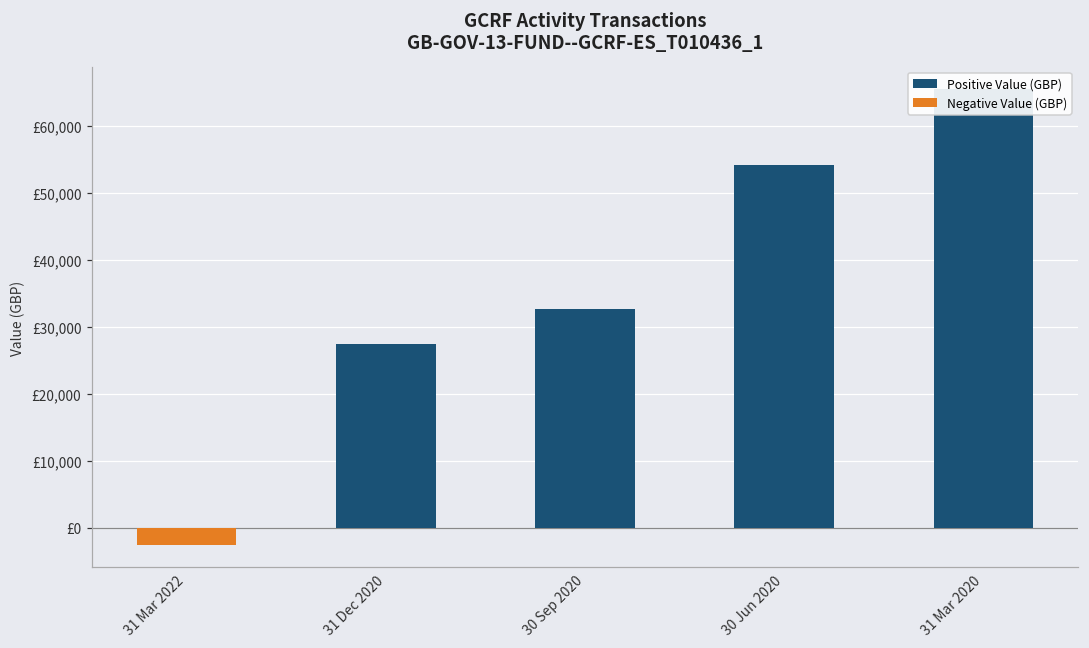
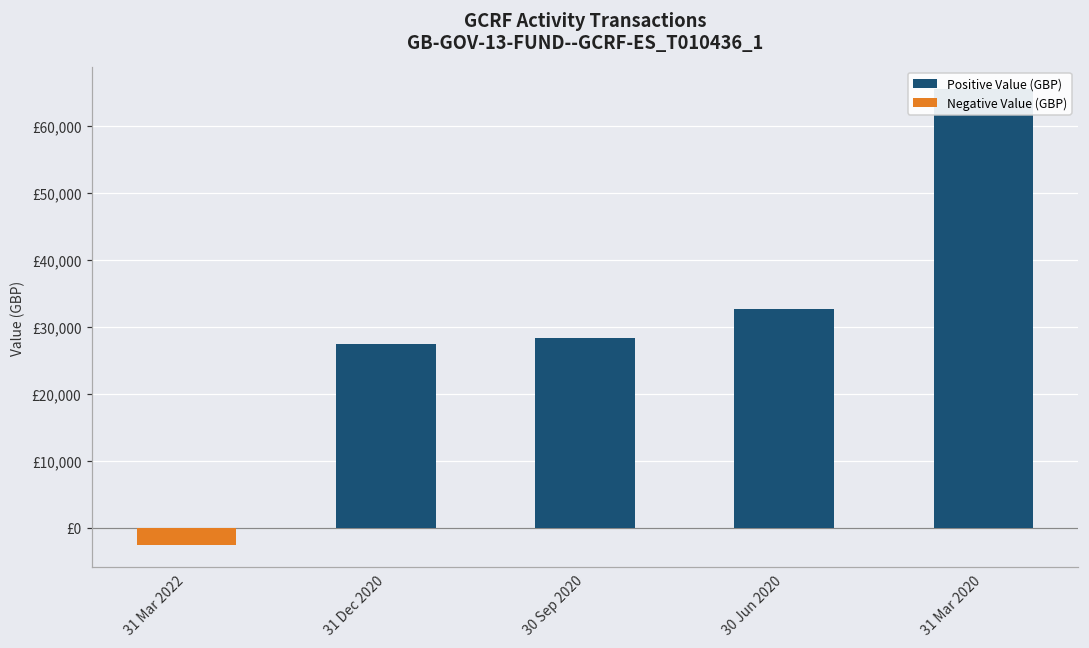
  {
    "31 Mar 2022": "£-3,000",
    "31 Dec 2020": "£27,000",
-   "30 Sep 2020": "£33,000",
-   "30 Jun 2020": "£54,000"
+   "30 Sep 2020": "£28,000",
+   "30 Jun 2020": "£33,000"
  }
